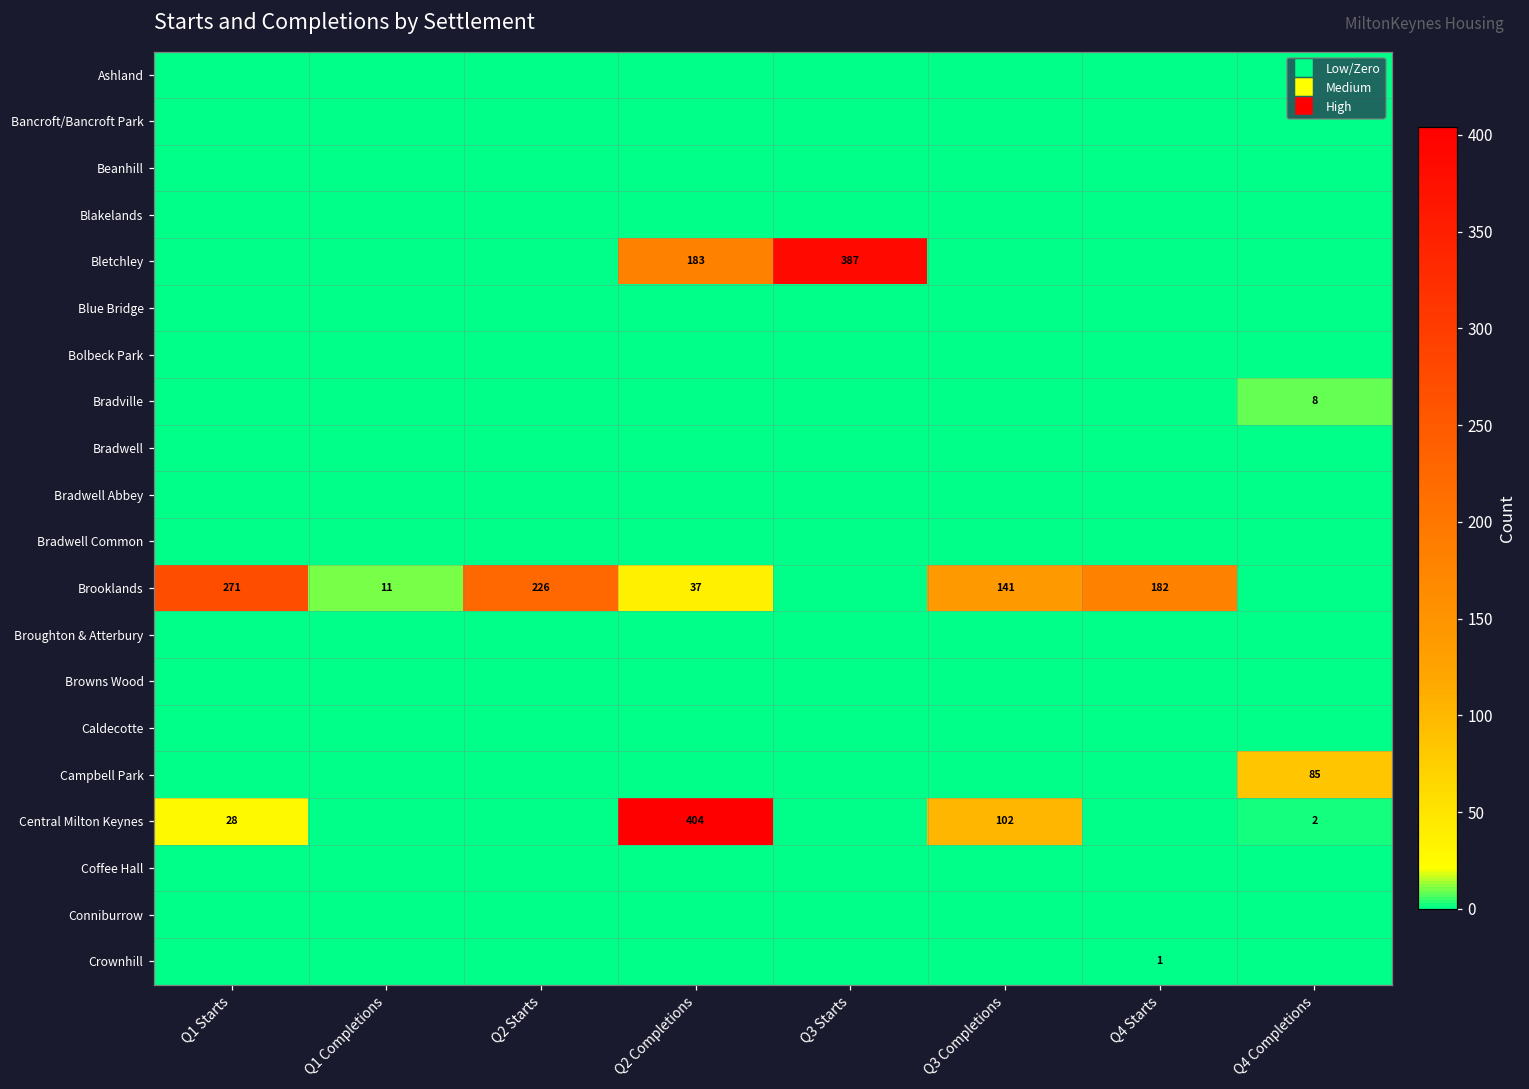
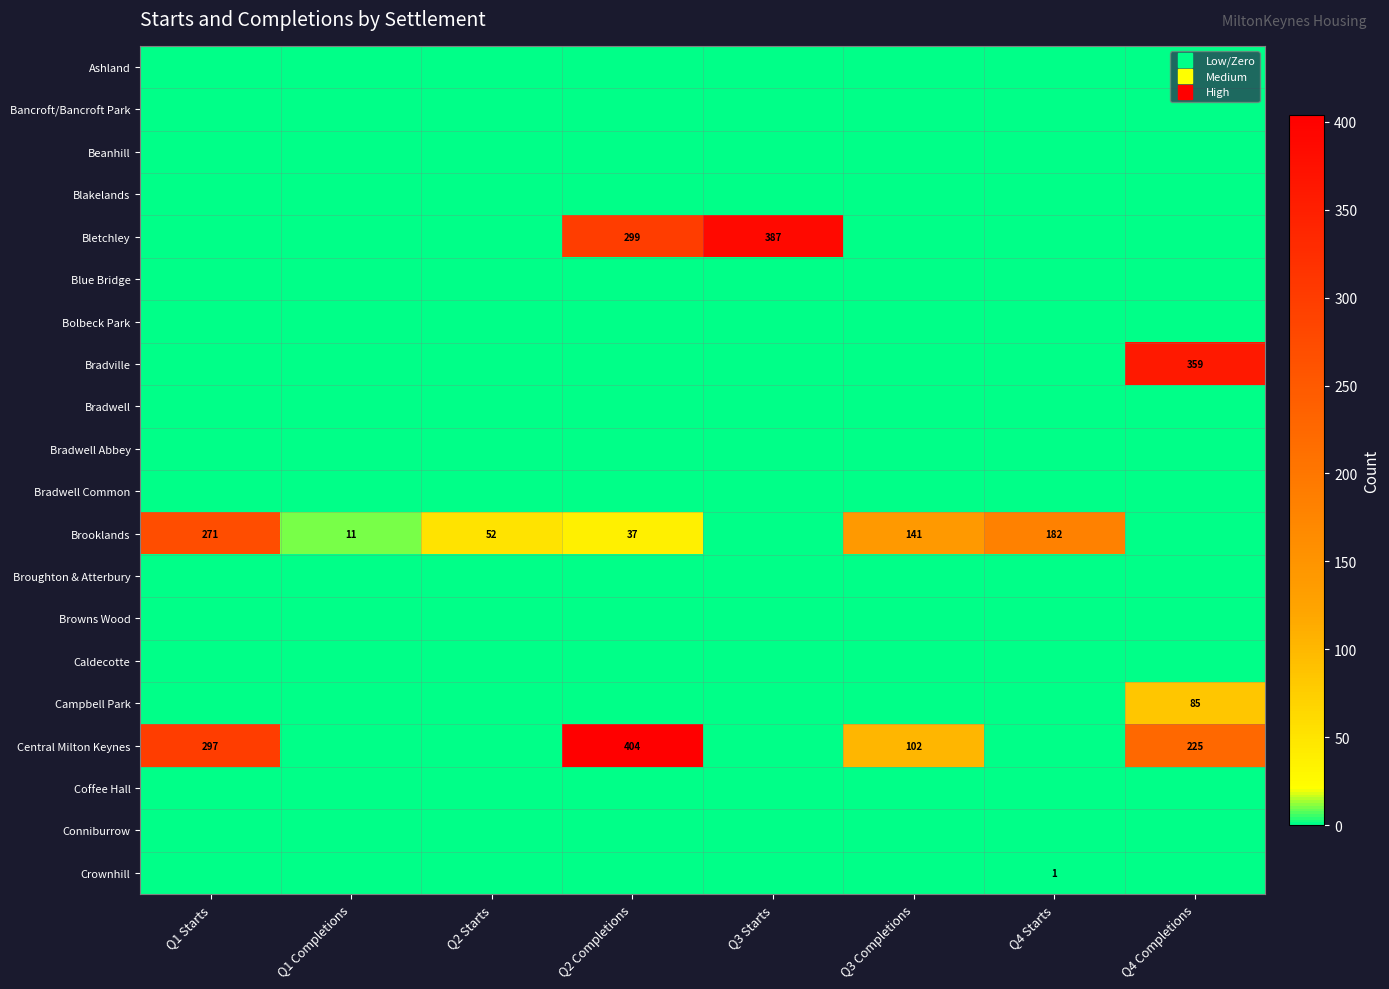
  {
    "Bletchley": {
-     "Q2 Completions": 183,
+     "Q2 Completions": 299,
      "Q3 Starts": 387
    },
    "Bradville": {
-     "Q4 Completions": 8
+     "Q4 Completions": 359
    },
    "Brooklands": {
      "Q1 Starts": 271,
      "Q1 Completions": 11,
-     "Q2 Starts": 226,
+     "Q2 Starts": 52,
      "Q2 Completions": 37,
      "Q3 Completions": 141,
      "Q4 Starts": 182
    },
    "Campbell Park": {
      "Q4 Completions": 85
    },
    "Central Milton Keynes": {
-     "Q1 Starts": 28,
+     "Q1 Starts": 297,
      "Q2 Completions": 404,
      "Q3 Completions": 102,
-     "Q4 Completions": 2
+     "Q4 Completions": 225
    },
    "Crownhill": {
      "Q4 Starts": 1
    }
  }
